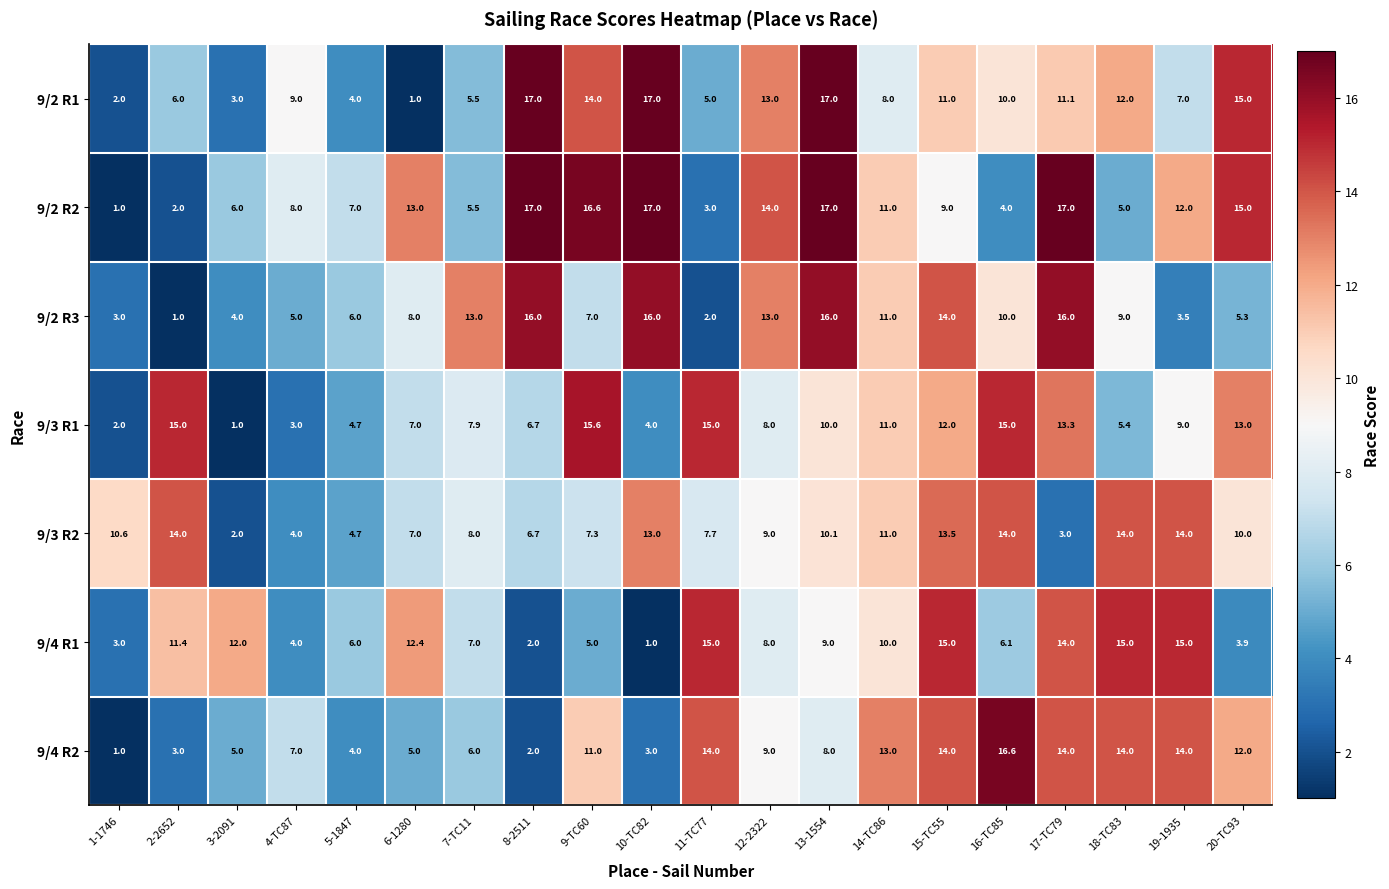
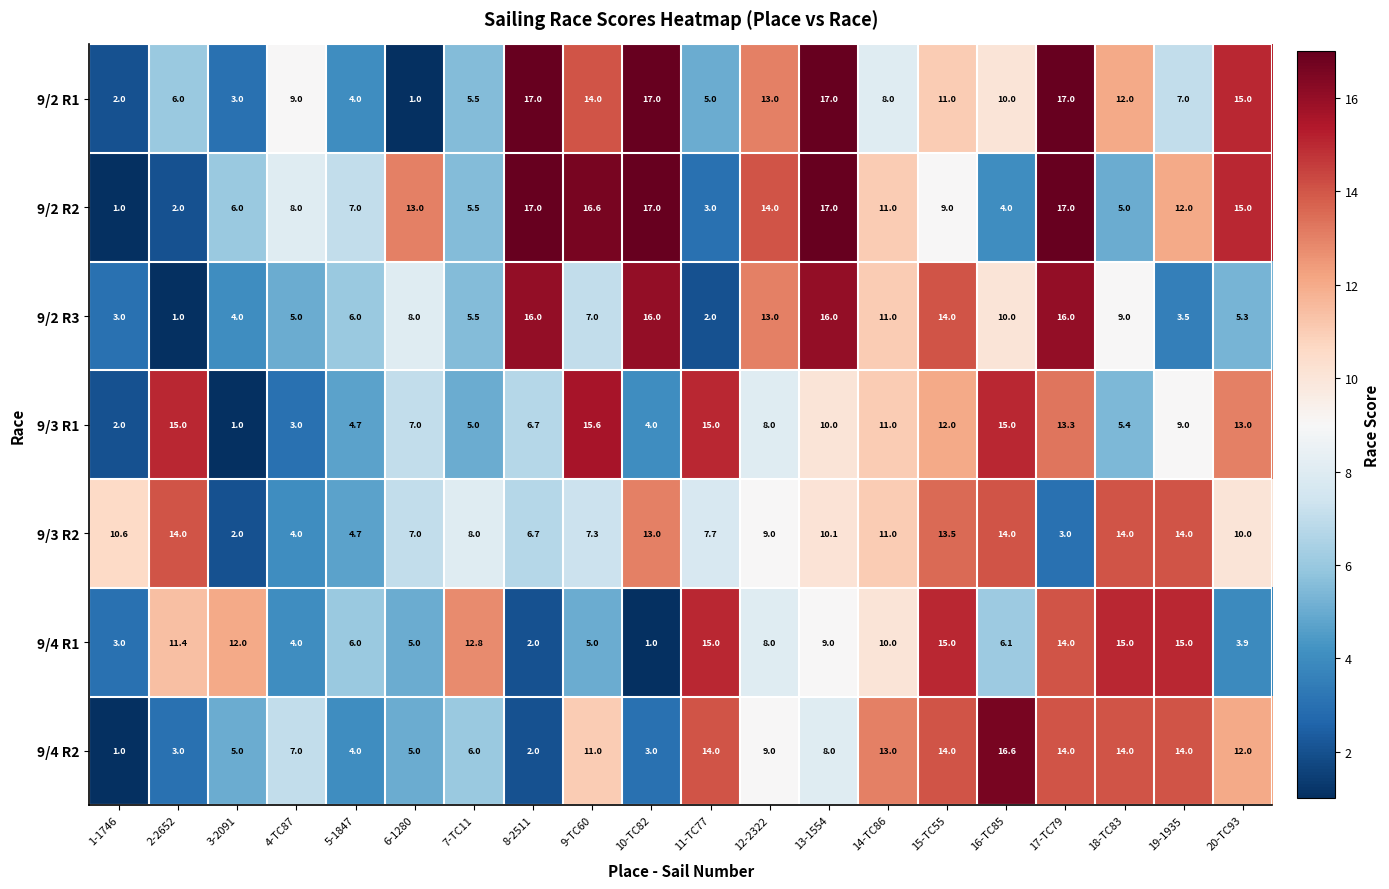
  {
    "9/2 R1": {
      "1-1746": 2.0,
      "2-2652": 6.0,
      "3-2091": 3.0,
      "4-TC87": 9.0,
      "5-1847": 4.0,
      "6-1280": 1.0,
      "7-TC11": 5.5,
      "8-2511": 17.0,
      "9-TC60": 14.0,
      "10-TC82": 17.0,
      "11-TC77": 5.0,
      "12-2322": 13.0,
      "13-1554": 17.0,
      "14-TC86": 8.0,
      "15-TC55": 11.0,
      "16-TC85": 10.0,
-     "17-TC79": 11.1,
+     "17-TC79": 17.0,
      "18-TC83": 12.0,
      "19-1935": 7.0,
      "20-TC93": 15.0
    },
    "9/2 R2": {
      "1-1746": 1.0,
      "2-2652": 2.0,
      "3-2091": 6.0,
      "4-TC87": 8.0,
      "5-1847": 7.0,
      "6-1280": 13.0,
      "7-TC11": 5.5,
      "8-2511": 17.0,
      "9-TC60": 16.6,
      "10-TC82": 17.0,
      "11-TC77": 3.0,
      "12-2322": 14.0,
      "13-1554": 17.0,
      "14-TC86": 11.0,
      "15-TC55": 9.0,
      "16-TC85": 4.0,
      "17-TC79": 17.0,
      "18-TC83": 5.0,
      "19-1935": 12.0,
      "20-TC93": 15.0
    },
    "9/2 R3": {
      "1-1746": 3.0,
      "2-2652": 1.0,
      "3-2091": 4.0,
      "4-TC87": 5.0,
      "5-1847": 6.0,
      "6-1280": 8.0,
-     "7-TC11": 13.0,
+     "7-TC11": 5.5,
      "8-2511": 16.0,
      "9-TC60": 7.0,
      "10-TC82": 16.0,
      "11-TC77": 2.0,
      "12-2322": 13.0,
      "13-1554": 16.0,
      "14-TC86": 11.0,
      "15-TC55": 14.0,
      "16-TC85": 10.0,
      "17-TC79": 16.0,
      "18-TC83": 9.0,
      "19-1935": 3.5,
      "20-TC93": 5.3
    },
    "9/3 R1": {
      "1-1746": 2.0,
      "2-2652": 15.0,
      "3-2091": 1.0,
      "4-TC87": 3.0,
      "5-1847": 4.7,
      "6-1280": 7.0,
-     "7-TC11": 7.9,
+     "7-TC11": 5.0,
      "8-2511": 6.7,
      "9-TC60": 15.6,
      "10-TC82": 4.0,
      "11-TC77": 15.0,
      "12-2322": 8.0,
      "13-1554": 10.0,
      "14-TC86": 11.0,
      "15-TC55": 12.0,
      "16-TC85": 15.0,
      "17-TC79": 13.3,
      "18-TC83": 5.4,
      "19-1935": 9.0,
      "20-TC93": 13.0
    },
    "9/3 R2": {
      "1-1746": 10.6,
      "2-2652": 14.0,
      "3-2091": 2.0,
      "4-TC87": 4.0,
      "5-1847": 4.7,
      "6-1280": 7.0,
      "7-TC11": 8.0,
      "8-2511": 6.7,
      "9-TC60": 7.3,
      "10-TC82": 13.0,
      "11-TC77": 7.7,
      "12-2322": 9.0,
      "13-1554": 10.1,
      "14-TC86": 11.0,
      "15-TC55": 13.5,
      "16-TC85": 14.0,
      "17-TC79": 3.0,
      "18-TC83": 14.0,
      "19-1935": 14.0,
      "20-TC93": 10.0
    },
    "9/4 R1": {
      "1-1746": 3.0,
      "2-2652": 11.4,
      "3-2091": 12.0,
      "4-TC87": 4.0,
      "5-1847": 6.0,
-     "6-1280": 12.4,
-     "7-TC11": 7.0,
+     "6-1280": 5.0,
+     "7-TC11": 12.8,
      "8-2511": 2.0,
      "9-TC60": 5.0,
      "10-TC82": 1.0,
      "11-TC77": 15.0,
      "12-2322": 8.0,
      "13-1554": 9.0,
      "14-TC86": 10.0,
      "15-TC55": 15.0,
      "16-TC85": 6.1,
      "17-TC79": 14.0,
      "18-TC83": 15.0,
      "19-1935": 15.0,
      "20-TC93": 3.9
    },
    "9/4 R2": {
      "1-1746": 1.0,
      "2-2652": 3.0,
      "3-2091": 5.0,
      "4-TC87": 7.0,
      "5-1847": 4.0,
      "6-1280": 5.0,
      "7-TC11": 6.0,
      "8-2511": 2.0,
      "9-TC60": 11.0,
      "10-TC82": 3.0,
      "11-TC77": 14.0,
      "12-2322": 9.0,
      "13-1554": 8.0,
      "14-TC86": 13.0,
      "15-TC55": 14.0,
      "16-TC85": 16.6,
      "17-TC79": 14.0,
      "18-TC83": 14.0,
      "19-1935": 14.0,
      "20-TC93": 12.0
    }
  }
